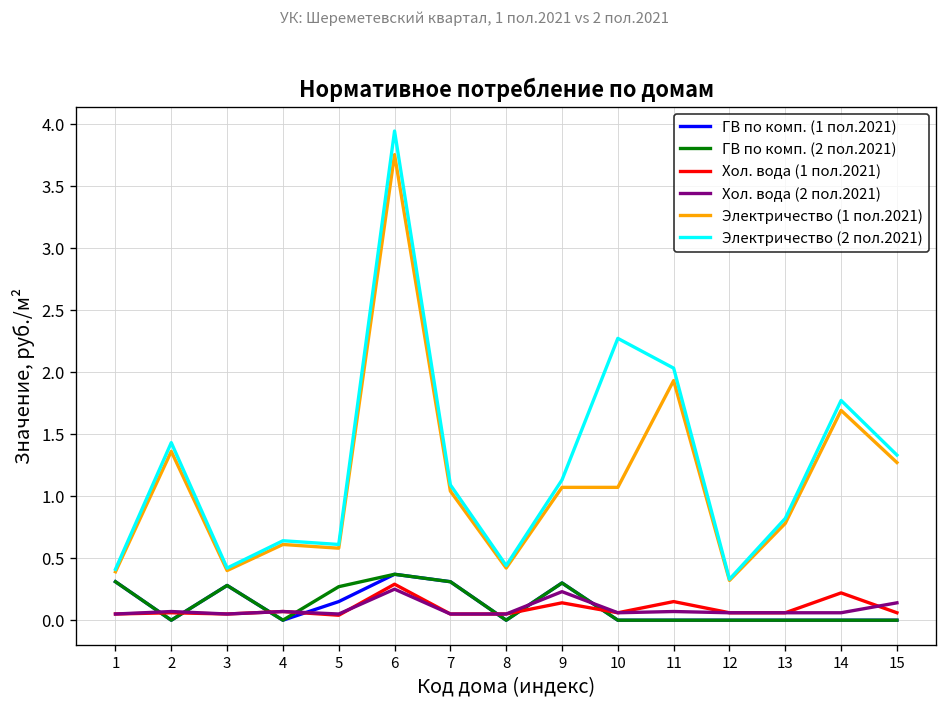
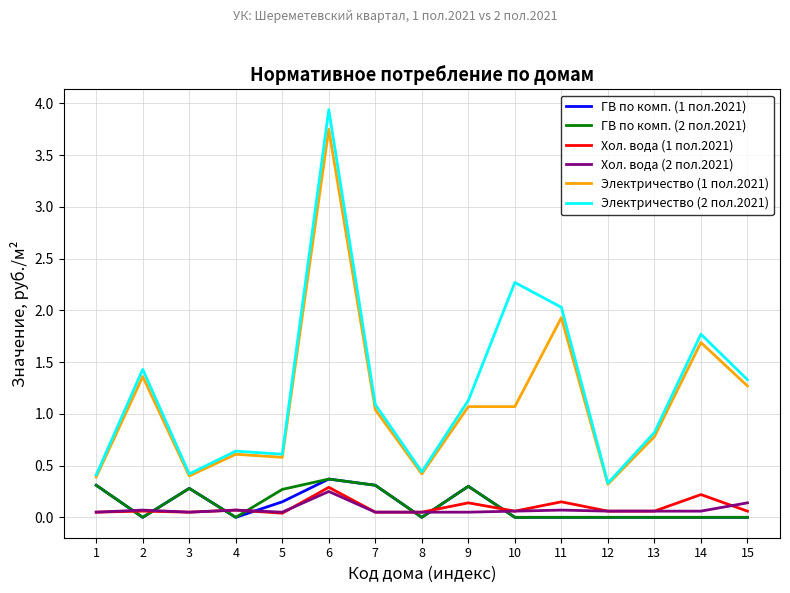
  {
    "ГВ по комп. (1 пол.2021)": {
      "5": 0.15
    },
    "ГВ по комп. (2 пол.2021)": {
      "5": 0.27
    },
    "Хол. вода (1 пол.2021)": {
      "6": 0.29,
      "9": 0.14,
      "11": 0.15,
      "14": 0.22,
      "15": 0.06
    },
    "Хол. вода (2 пол.2021)": {
      "6": 0.25,
-     "9": 0.23,
+     "9": 0.05,
      "11": 0.07,
      "14": 0.06,
      "15": 0.14
    },
    "Электричество (1 пол.2021)": {
      "2": 1.36,
      "4": 0.61,
      "5": 0.58,
      "6": 3.75,
      "7": 1.04,
      "9": 1.07,
      "10": 1.07,
      "11": 1.93,
      "13": 0.78,
      "14": 1.69,
      "15": 1.27
    },
    "Электричество (2 пол.2021)": {
      "2": 1.43,
      "4": 0.64,
      "5": 0.61,
      "6": 3.94,
      "7": 1.09,
      "9": 1.13,
      "10": 2.27,
      "11": 2.03,
      "13": 0.82,
      "14": 1.77,
      "15": 1.33
    }
  }
